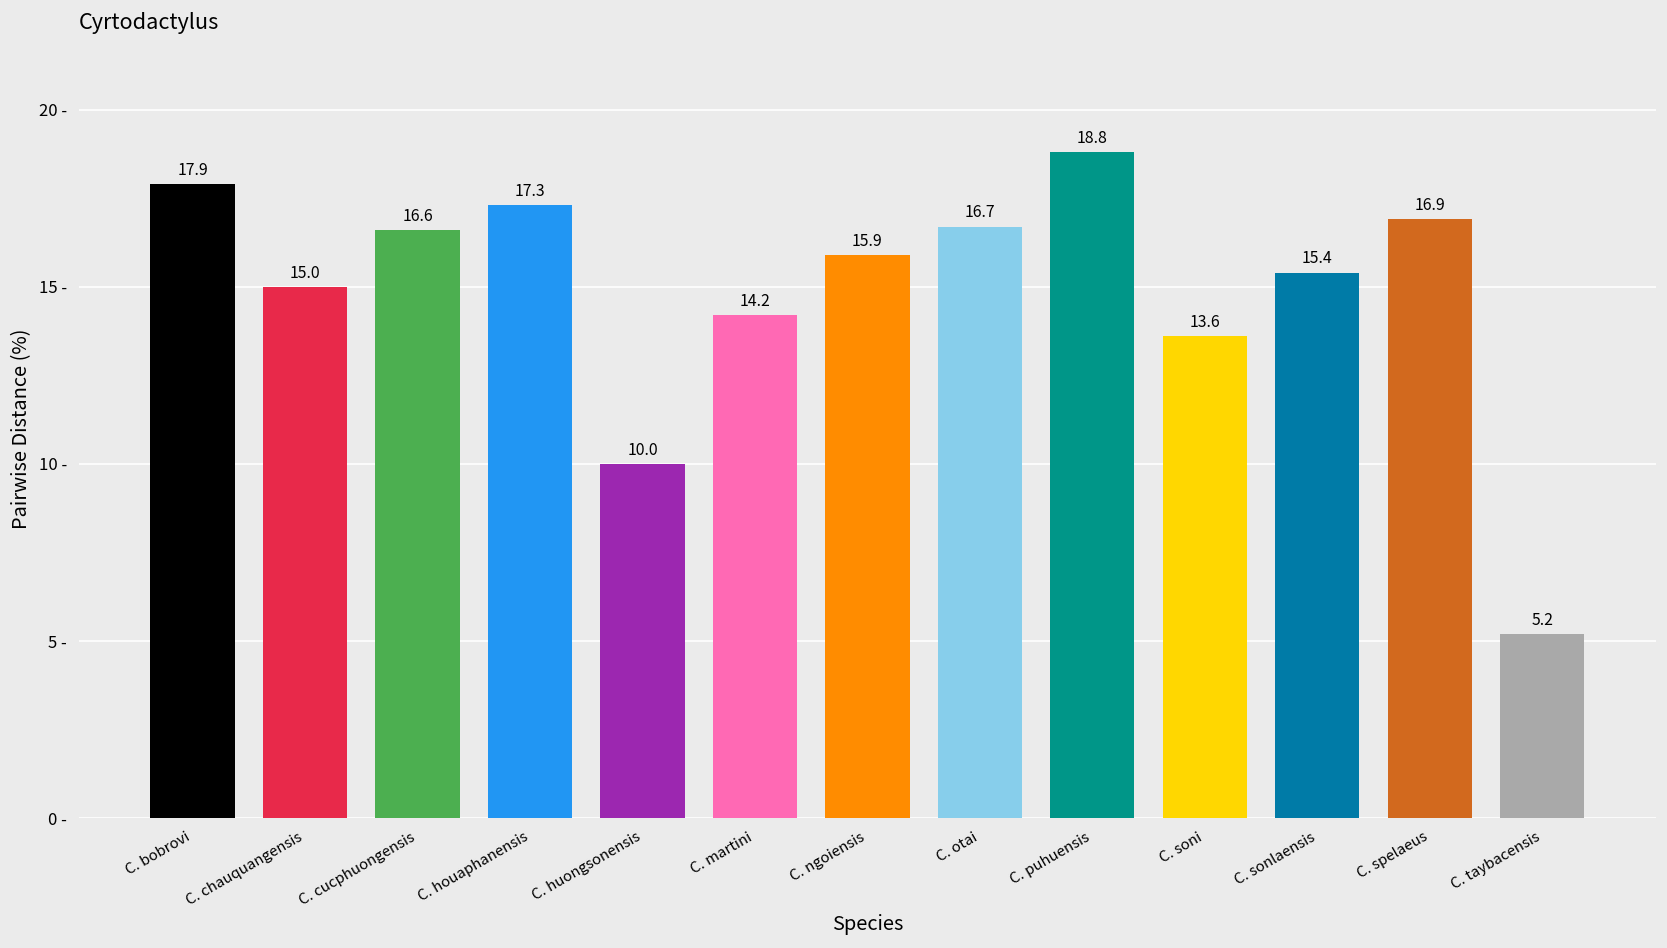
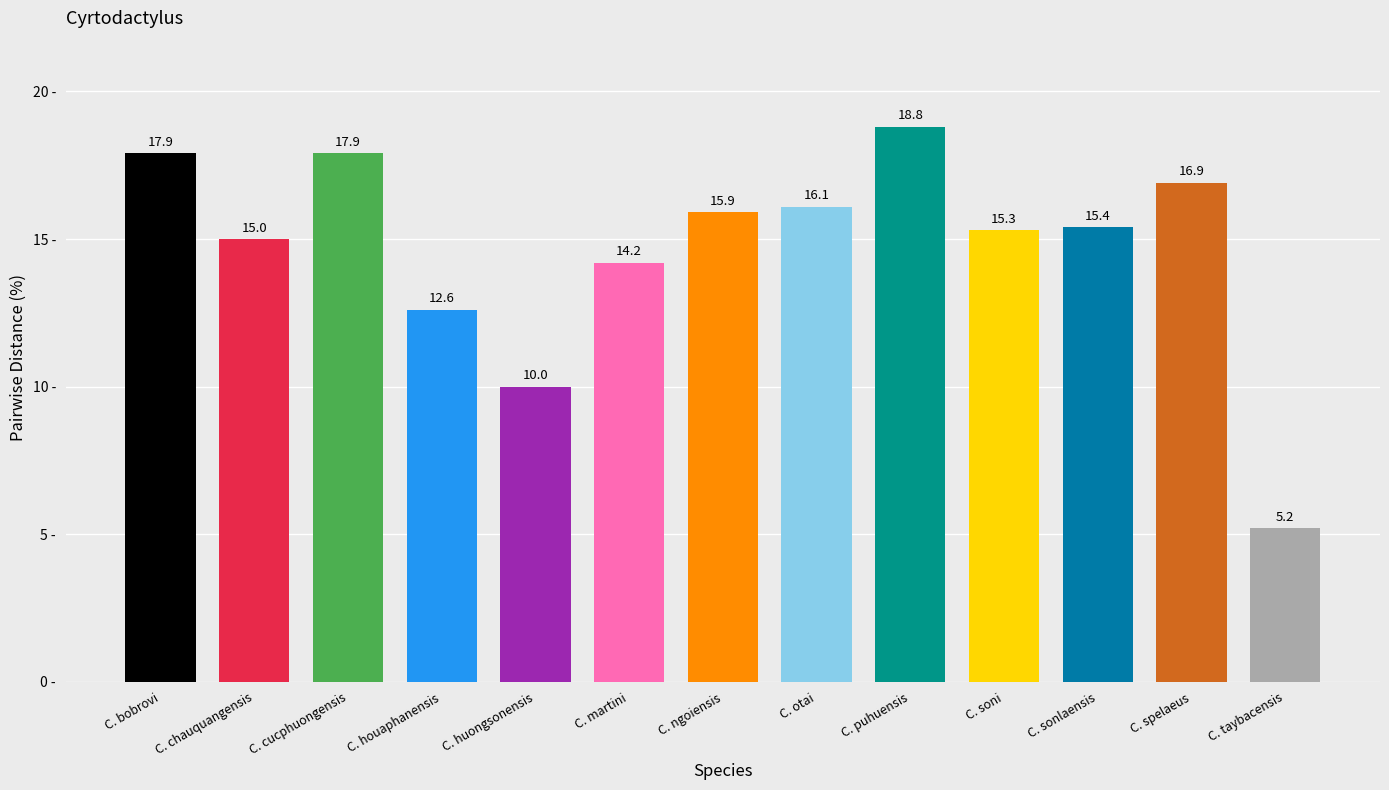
  {
    "C. bobrovi": 17.9,
    "C. chauquangensis": 15.0,
-   "C. cucphuongensis": 16.6,
-   "C. houaphanensis": 17.3,
+   "C. cucphuongensis": 17.9,
+   "C. houaphanensis": 12.6,
    "C. huongsonensis": 10.0,
    "C. martini": 14.2,
    "C. ngoiensis": 15.9,
-   "C. otai": 16.7,
+   "C. otai": 16.1,
    "C. puhuensis": 18.8,
-   "C. soni": 13.6,
+   "C. soni": 15.3,
    "C. sonlaensis": 15.4,
    "C. spelaeus": 16.9,
    "C. taybacensis": 5.2
  }
